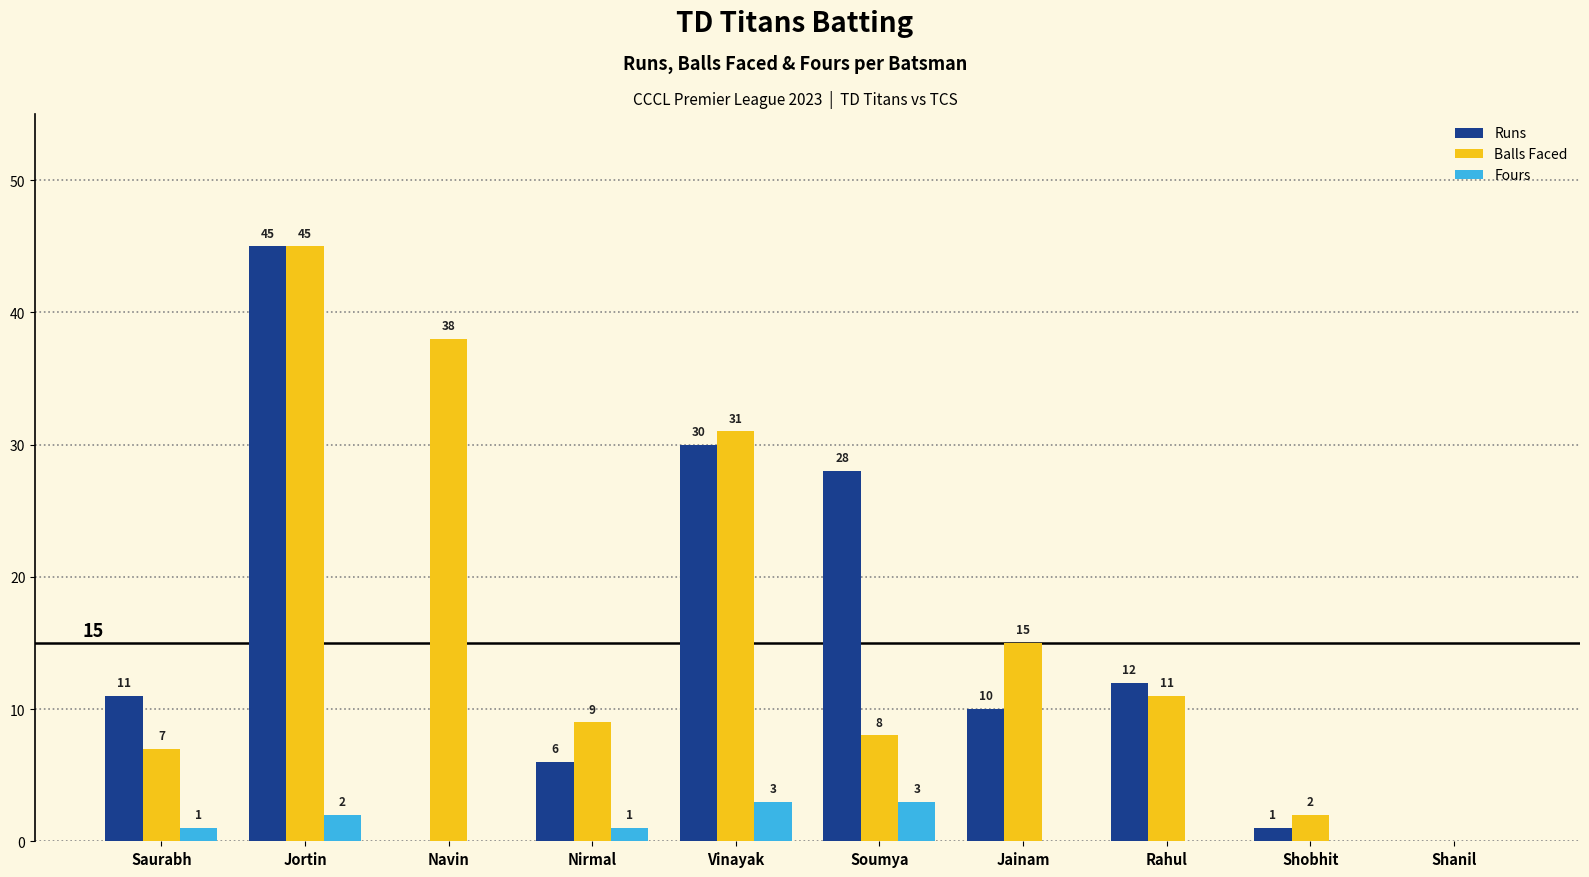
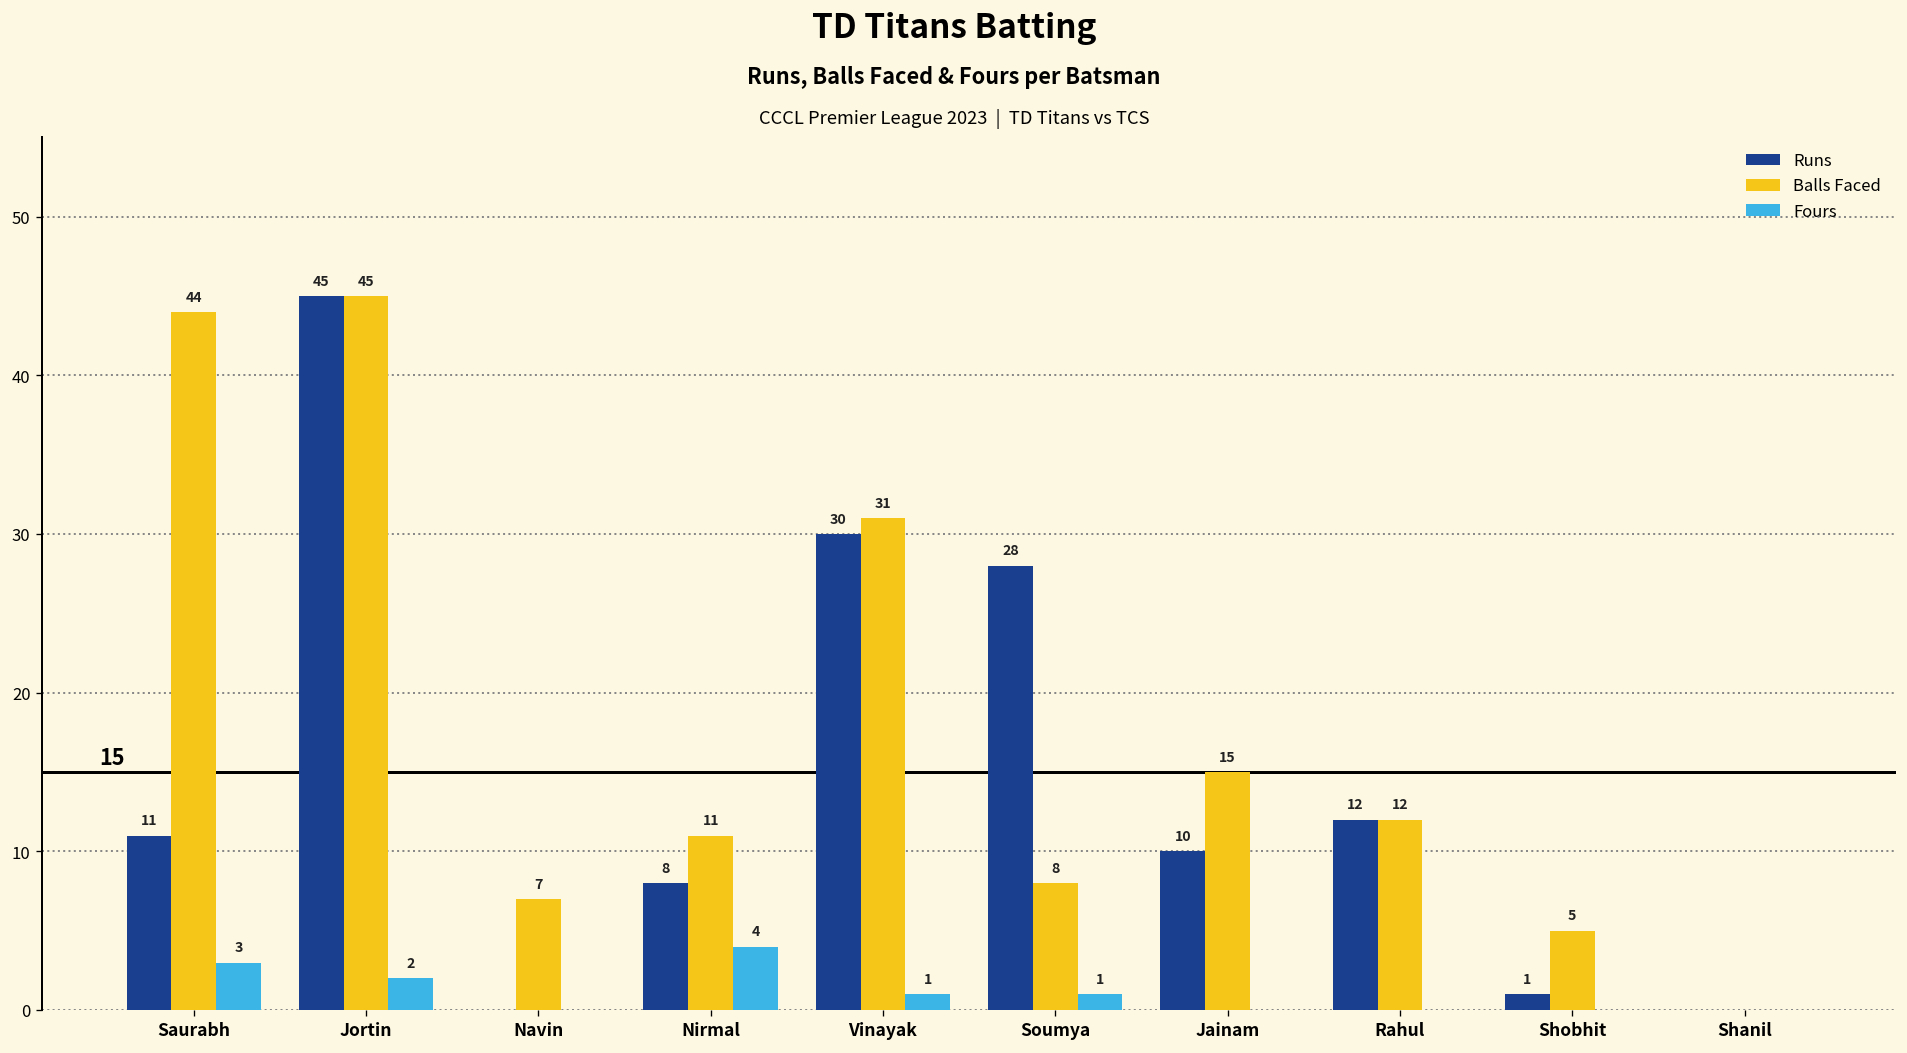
  {
    "Runs": {
      "Saurabh": 11,
      "Jortin": 45,
-     "Nirmal": 6,
+     "Nirmal": 8,
      "Vinayak": 30,
      "Soumya": 28,
      "Jainam": 10,
      "Rahul": 12,
      "Shobhit": 1
    },
    "Balls Faced": {
-     "Saurabh": 7,
+     "Saurabh": 44,
      "Jortin": 45,
-     "Navin": 38,
-     "Nirmal": 9,
+     "Navin": 7,
+     "Nirmal": 11,
      "Vinayak": 31,
      "Soumya": 8,
      "Jainam": 15,
-     "Rahul": 11,
-     "Shobhit": 2
+     "Rahul": 12,
+     "Shobhit": 5
    },
    "Fours": {
-     "Saurabh": 1,
+     "Saurabh": 3,
      "Jortin": 2,
-     "Nirmal": 1,
-     "Vinayak": 3,
-     "Soumya": 3
+     "Nirmal": 4,
+     "Vinayak": 1,
+     "Soumya": 1
    }
  }
